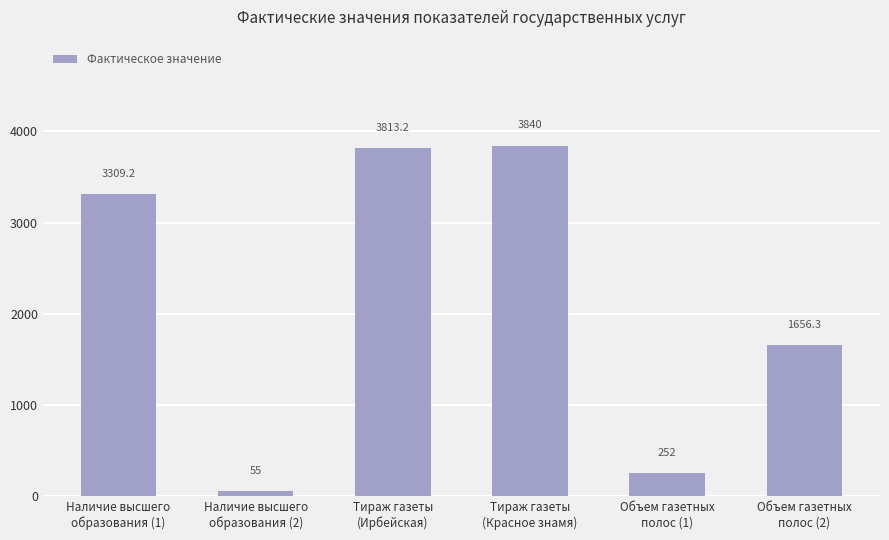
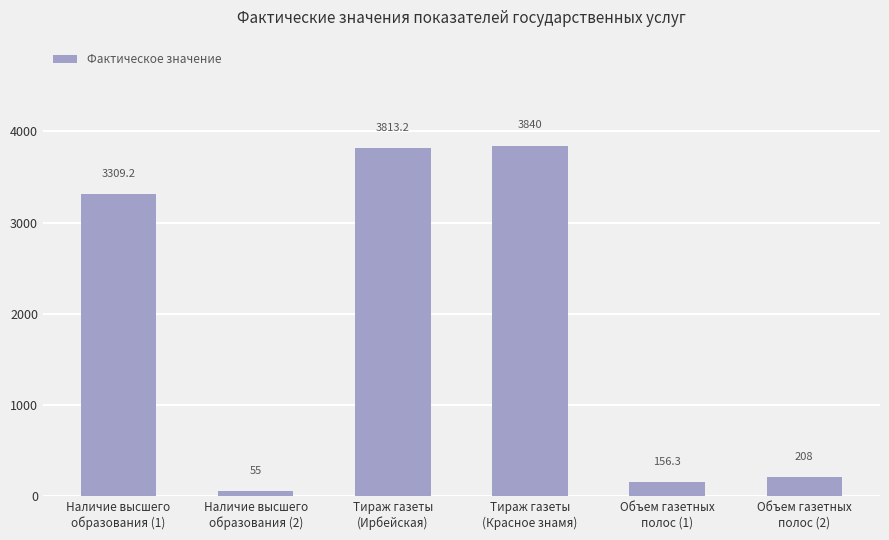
  {
    "Наличие высшего образования (1)": 3309.2,
    "Наличие высшего образования (2)": 55,
    "Тираж газеты (Ирбейская)": 3813.2,
    "Тираж газеты (Красное знамя)": 3840,
-   "Объем газетных полос (1)": 252,
-   "Объем газетных полос (2)": 1656.3
+   "Объем газетных полос (1)": 156.3,
+   "Объем газетных полос (2)": 208
  }
